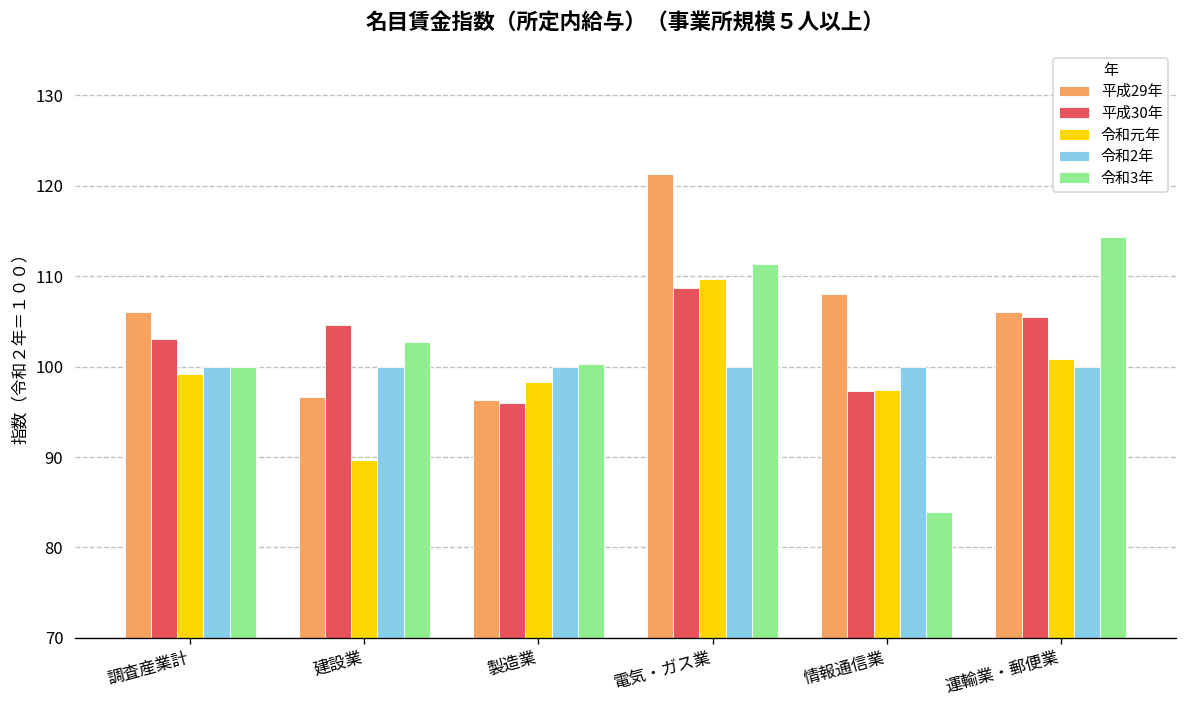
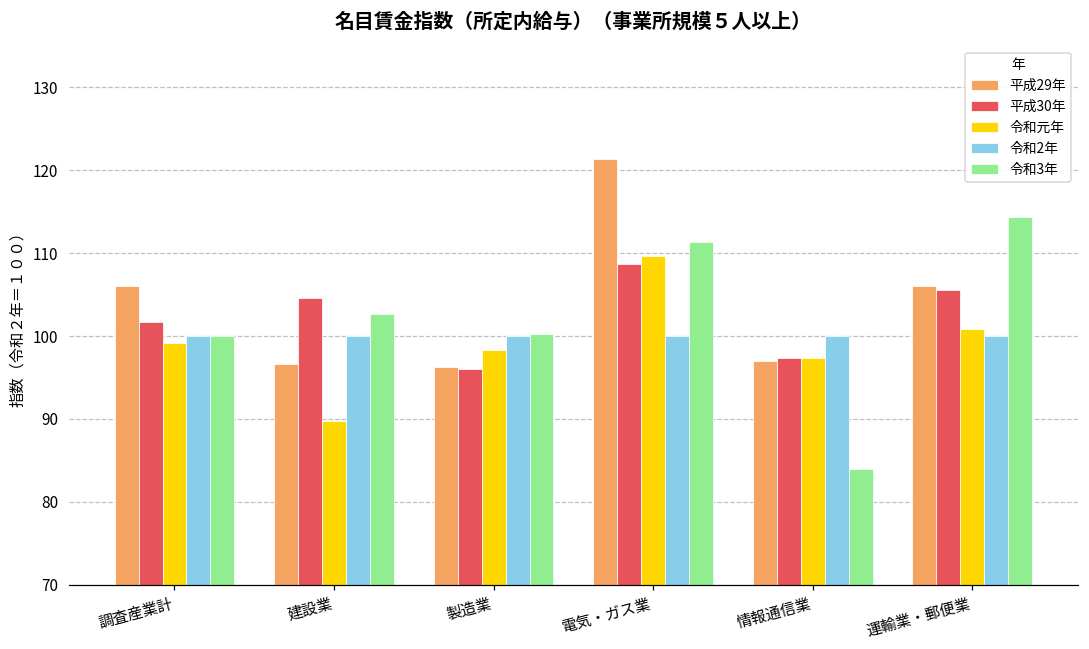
  {
    "平成29年": {
      "調査産業計": 106,
      "建設業": 97,
      "製造業": 96,
      "電気・ガス業": 121,
-     "情報通信業": 108,
+     "情報通信業": 97,
      "運輸業・郵便業": 106
    },
    "平成30年": {
-     "調査産業計": 103,
+     "調査産業計": 102,
      "建設業": 105,
      "製造業": 96,
      "電気・ガス業": 109,
      "情報通信業": 97,
      "運輸業・郵便業": 106
    },
    "令和元年": {
      "調査産業計": 99,
      "建設業": 90,
      "製造業": 98,
      "電気・ガス業": 110,
      "情報通信業": 97,
      "運輸業・郵便業": 101
    },
    "令和2年": {
      "調査産業計": 100,
      "建設業": 100,
      "製造業": 100,
      "電気・ガス業": 100,
      "情報通信業": 100,
      "運輸業・郵便業": 100
    },
    "令和3年": {
      "調査産業計": 100,
      "建設業": 103,
      "製造業": 100,
      "電気・ガス業": 111,
      "情報通信業": 84,
      "運輸業・郵便業": 114
    }
  }
